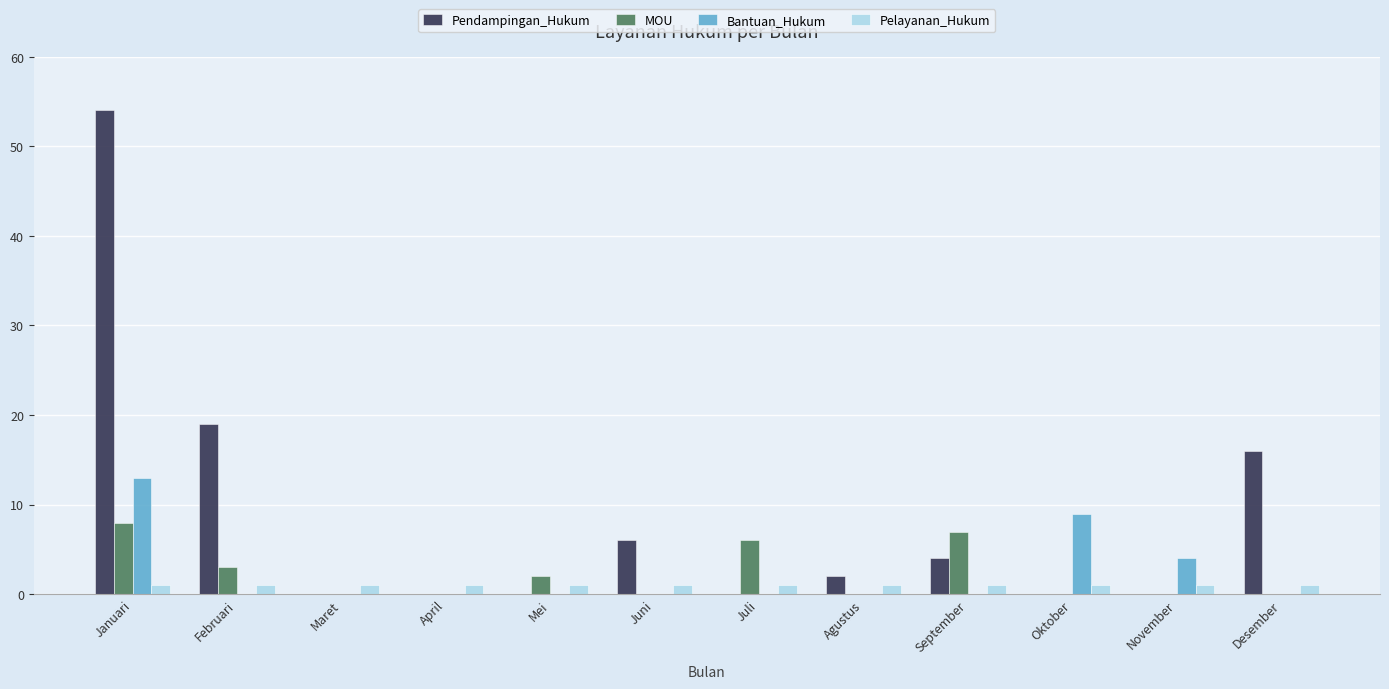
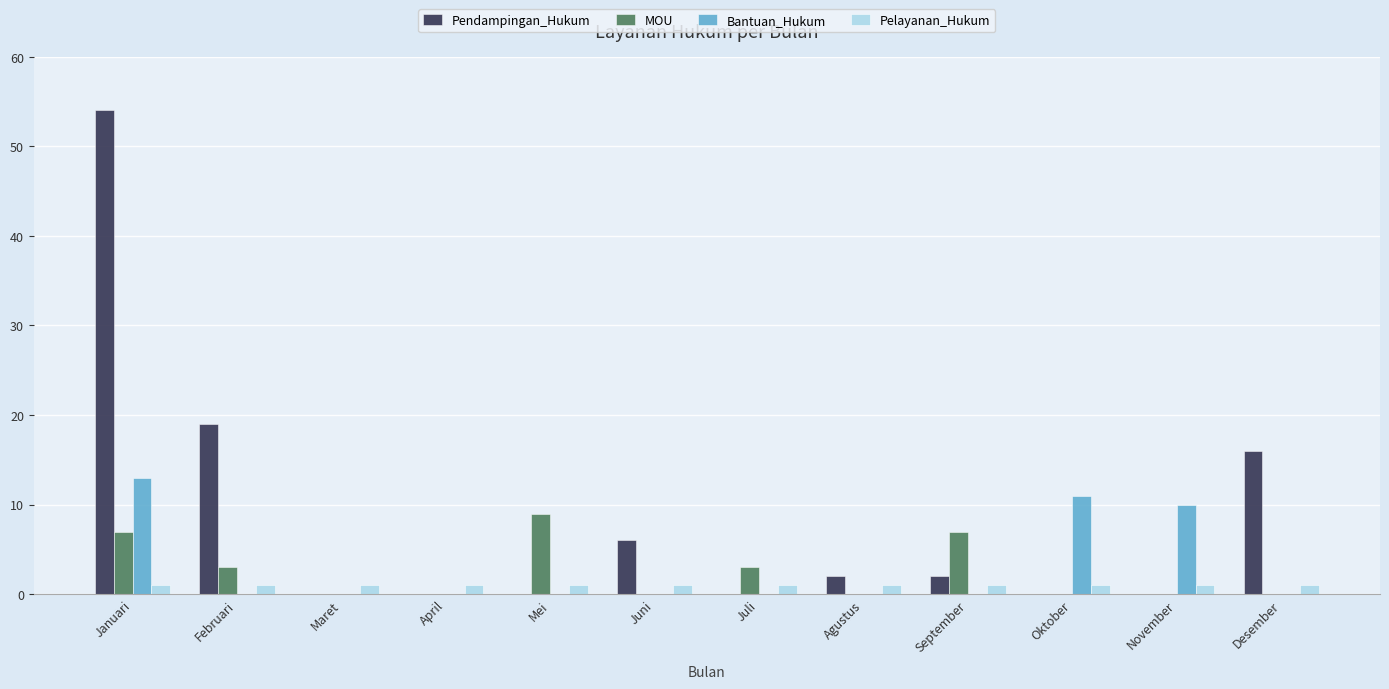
  {
    "Pendampingan_Hukum": {
      "Januari": 54,
      "Februari": 19,
      "Maret": 0,
      "April": 0,
      "Mei": 0,
      "Juni": 6,
      "Juli": 0,
      "Agustus": 2,
-     "September": 4,
+     "September": 2,
      "Oktober": 0,
      "November": 0,
      "Desember": 16
    },
    "MOU": {
-     "Januari": 8,
+     "Januari": 7,
      "Februari": 3,
      "Maret": 0,
      "April": 0,
-     "Mei": 2,
+     "Mei": 9,
      "Juni": 0,
-     "Juli": 6,
+     "Juli": 3,
      "Agustus": 0,
      "September": 7,
      "Oktober": 0,
      "November": 0,
      "Desember": 0
    },
    "Bantuan_Hukum": {
      "Januari": 13,
      "Februari": 0,
      "Maret": 0,
      "April": 0,
      "Mei": 0,
      "Juni": 0,
      "Juli": 0,
      "Agustus": 0,
      "September": 0,
-     "Oktober": 9,
-     "November": 4,
+     "Oktober": 11,
+     "November": 10,
      "Desember": 0
    },
    "Pelayanan_Hukum": {
      "Januari": 1,
      "Februari": 1,
      "Maret": 1,
      "April": 1,
      "Mei": 1,
      "Juni": 1,
      "Juli": 1,
      "Agustus": 1,
      "September": 1,
      "Oktober": 1,
      "November": 1,
      "Desember": 1
    }
  }
